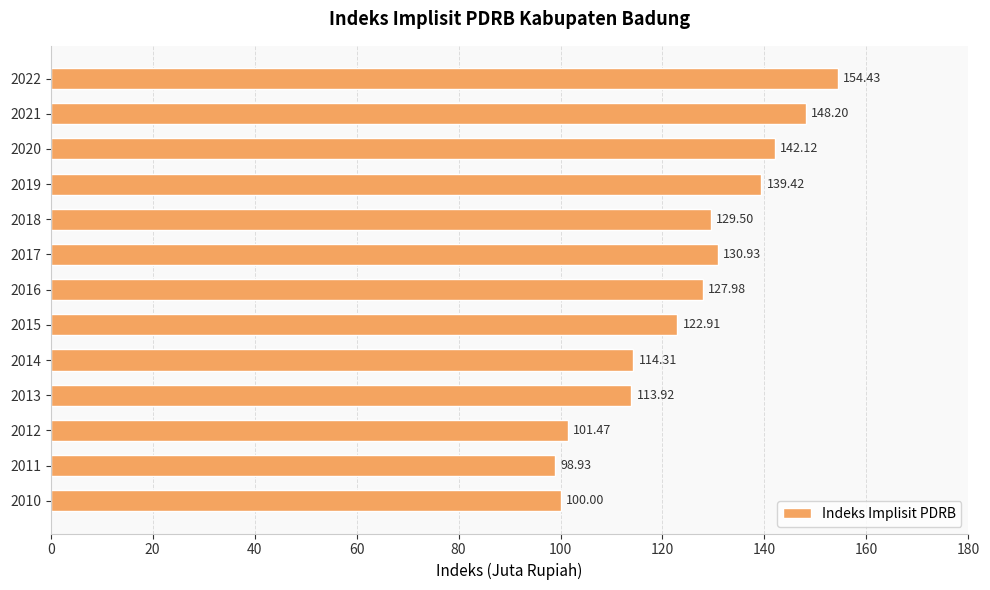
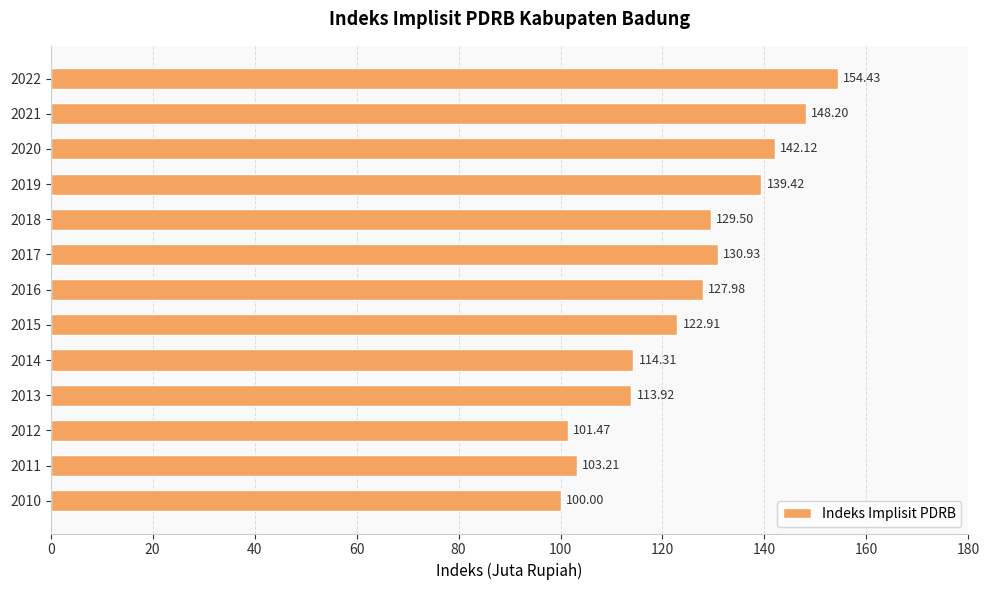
  {
    "2022": 154.43,
    "2021": 148.20,
    "2020": 142.12,
    "2019": 139.42,
    "2018": 129.50,
    "2017": 130.93,
    "2016": 127.98,
    "2015": 122.91,
    "2014": 114.31,
    "2013": 113.92,
    "2012": 101.47,
-   "2011": 98.93,
+   "2011": 103.21,
    "2010": 100.00
  }
